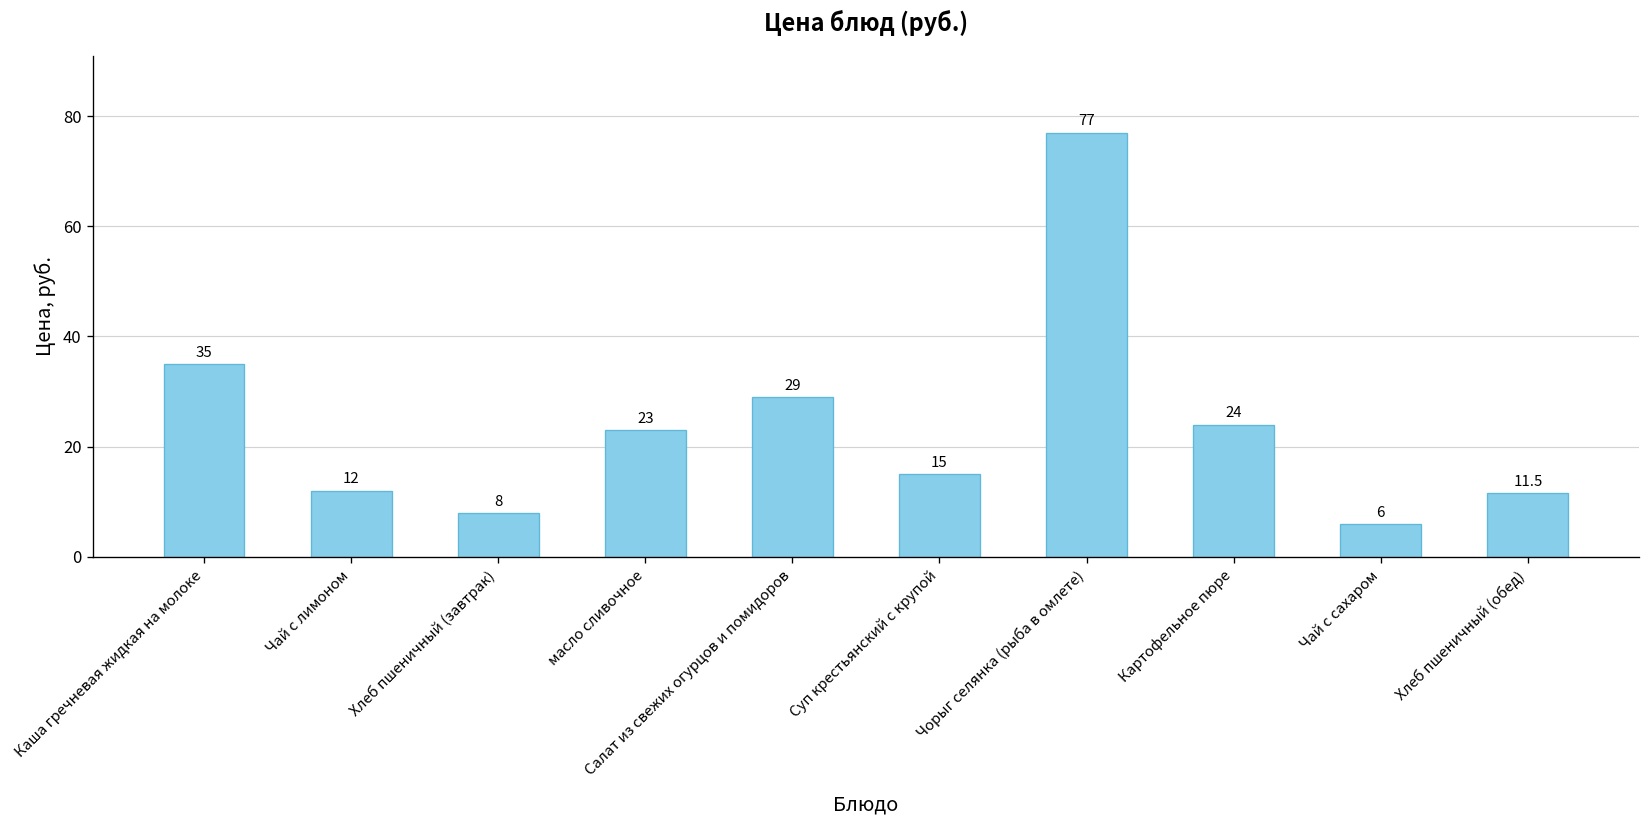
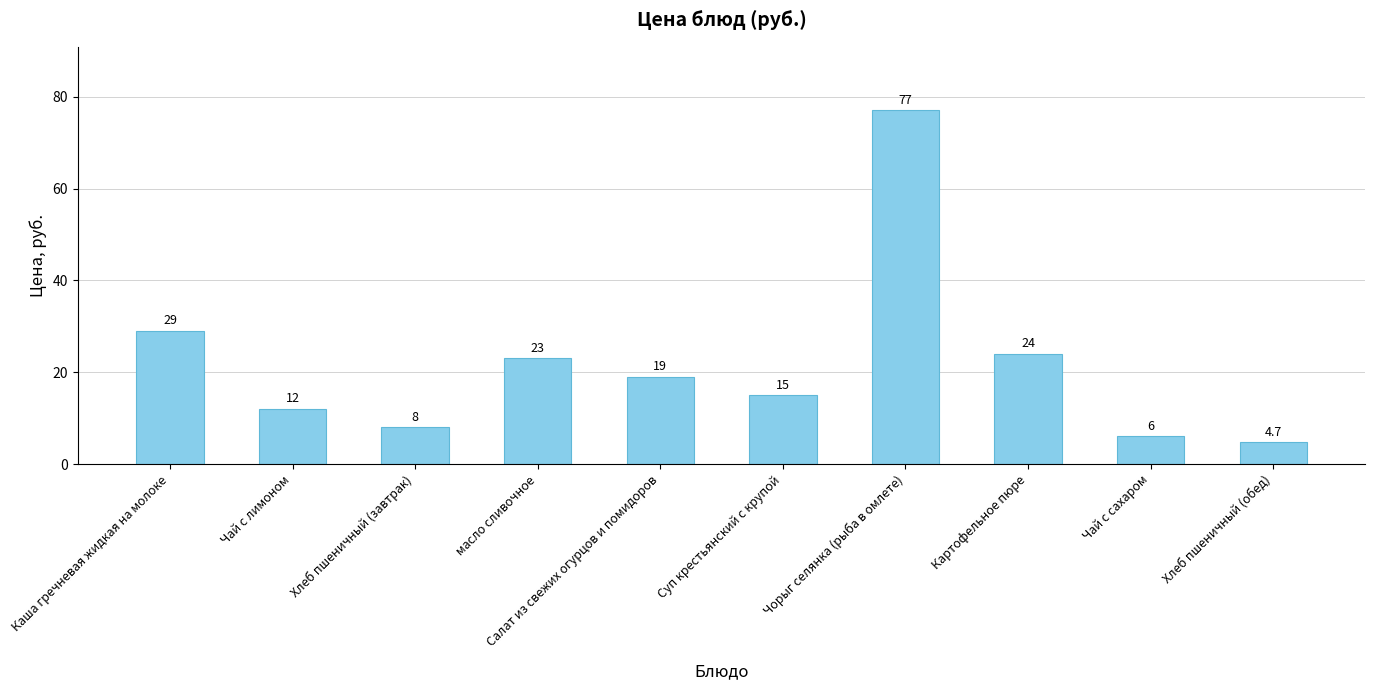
  {
-   "Каша гречневая жидкая на молоке": 35,
+   "Каша гречневая жидкая на молоке": 29,
    "Чай с лимоном": 12,
    "Хлеб пшеничный (завтрак)": 8,
    "масло сливочное": 23,
-   "Салат из свежих огурцов и помидоров": 29,
+   "Салат из свежих огурцов и помидоров": 19,
    "Суп крестьянский с крупой": 15,
    "Чорыг селянка (рыба в омлете)": 77,
    "Картофельное пюре": 24,
    "Чай с сахаром": 6,
-   "Хлеб пшеничный (обед)": 11.5
+   "Хлеб пшеничный (обед)": 4.7
  }
